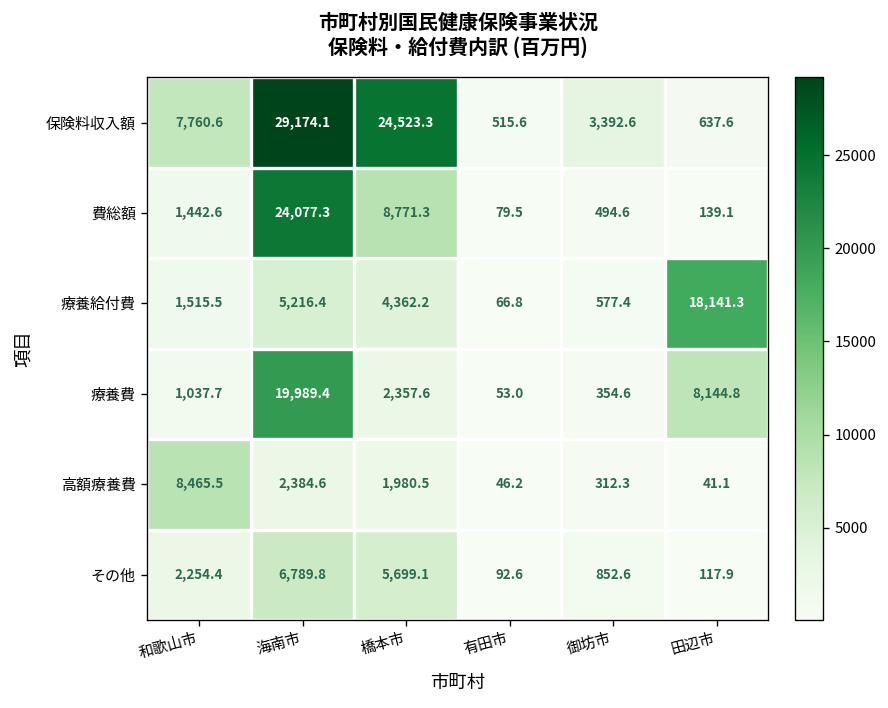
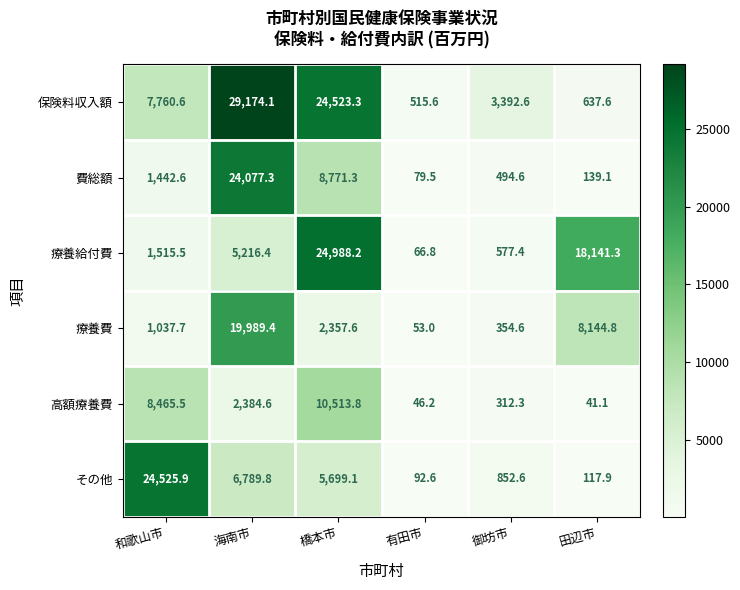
  {
    "保険料収入額": {
      "和歌山市": "7,760.6",
      "海南市": "29,174.1",
      "橋本市": "24,523.3",
      "有田市": "515.6",
      "御坊市": "3,392.6",
      "田辺市": "637.6"
    },
    "費総額": {
      "和歌山市": "1,442.6",
      "海南市": "24,077.3",
      "橋本市": "8,771.3",
      "有田市": "79.5",
      "御坊市": "494.6",
      "田辺市": "139.1"
    },
    "療養給付費": {
      "和歌山市": "1,515.5",
      "海南市": "5,216.4",
-     "橋本市": "4,362.2",
+     "橋本市": "24,988.2",
      "有田市": "66.8",
      "御坊市": "577.4",
      "田辺市": "18,141.3"
    },
    "療養費": {
      "和歌山市": "1,037.7",
      "海南市": "19,989.4",
      "橋本市": "2,357.6",
      "有田市": "53.0",
      "御坊市": "354.6",
      "田辺市": "8,144.8"
    },
    "高額療養費": {
      "和歌山市": "8,465.5",
      "海南市": "2,384.6",
-     "橋本市": "1,980.5",
+     "橋本市": "10,513.8",
      "有田市": "46.2",
      "御坊市": "312.3",
      "田辺市": "41.1"
    },
    "その他": {
-     "和歌山市": "2,254.4",
+     "和歌山市": "24,525.9",
      "海南市": "6,789.8",
      "橋本市": "5,699.1",
      "有田市": "92.6",
      "御坊市": "852.6",
      "田辺市": "117.9"
    }
  }
